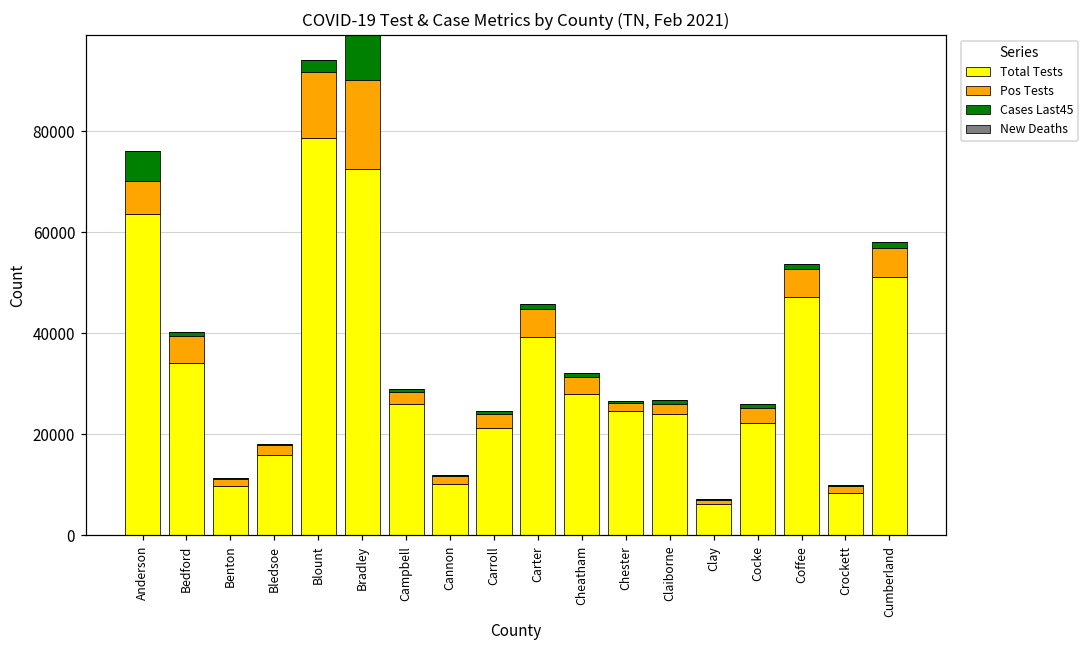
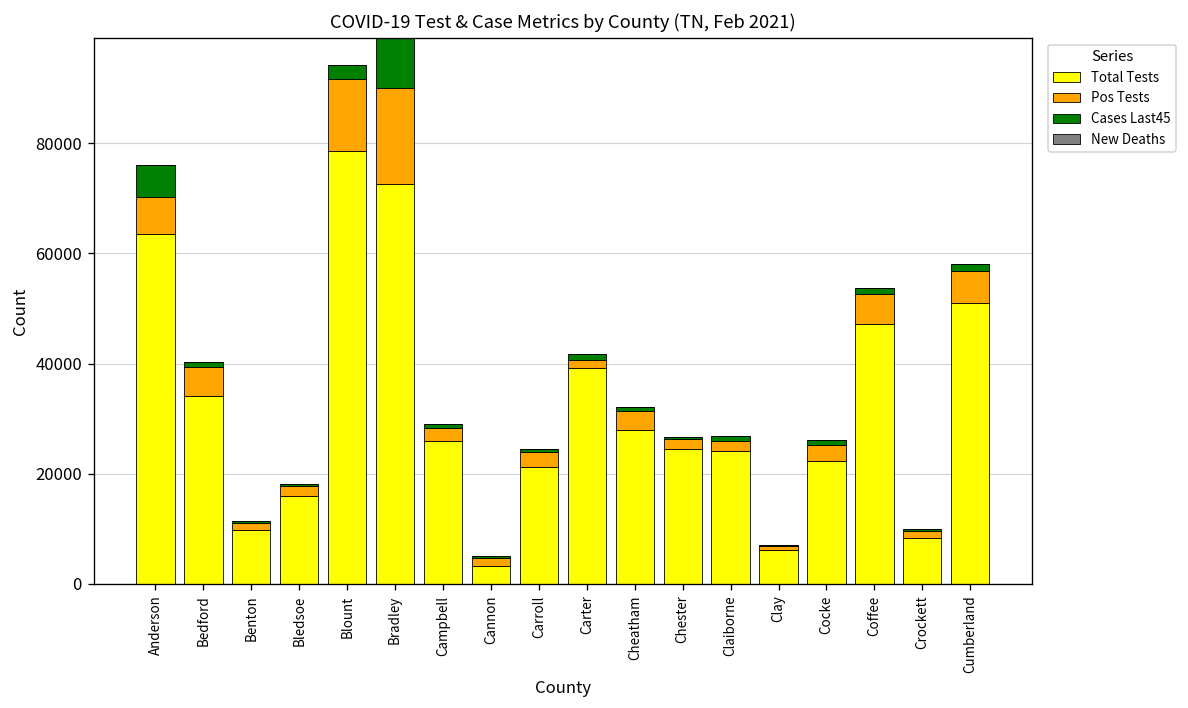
  {
    "Total Tests": {
      "Anderson": 64000,
      "Bedford": 34000,
      "Benton": 10000,
      "Bledsoe": 16000,
      "Blount": 79000,
      "Bradley": 73000,
      "Campbell": 26000,
-     "Cannon": 10000,
+     "Cannon": 3000,
      "Carroll": 21000,
      "Carter": 39000,
      "Cheatham": 28000,
      "Chester": 25000,
      "Claiborne": 24000,
      "Clay": 6000,
      "Cocke": 22000,
      "Coffee": 47000,
      "Crockett": 8000,
      "Cumberland": 51000
    },
    "Pos Tests": {
      "Anderson": 7000,
      "Bedford": 5000,
      "Benton": 1000,
      "Bledsoe": 2000,
      "Blount": 13000,
      "Bradley": 18000,
      "Campbell": 2000,
      "Cannon": 2000,
      "Carroll": 3000,
-     "Carter": 6000,
+     "Carter": 2000,
      "Cheatham": 3000,
      "Chester": 2000,
      "Claiborne": 2000,
      "Clay": 1000,
      "Cocke": 3000,
      "Coffee": 5000,
      "Crockett": 1000,
      "Cumberland": 6000
    },
    "New Deaths": {
      "Benton": 0,
      "Bledsoe": 0,
      "Blount": 3000,
      "Chester": 0,
      "Clay": 0,
      "Coffee": 1000,
      "Crockett": 0
    }
  }
